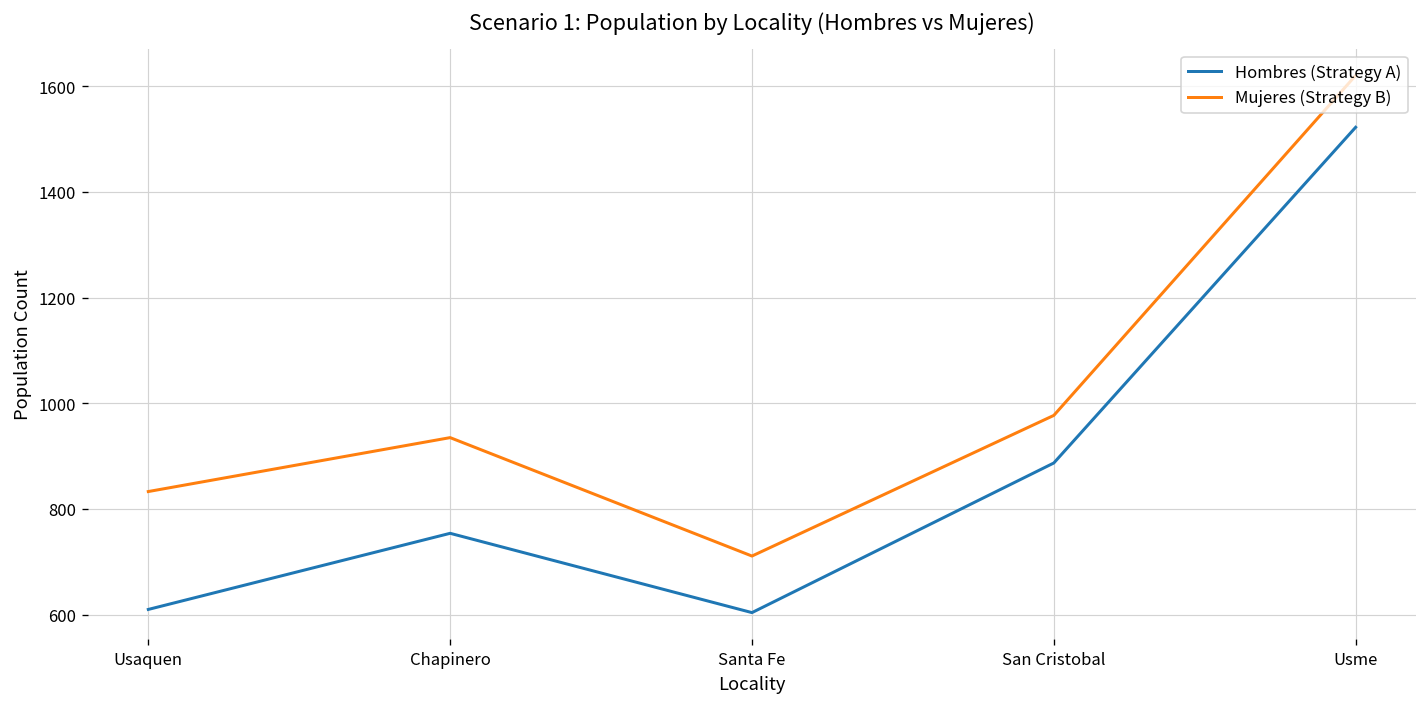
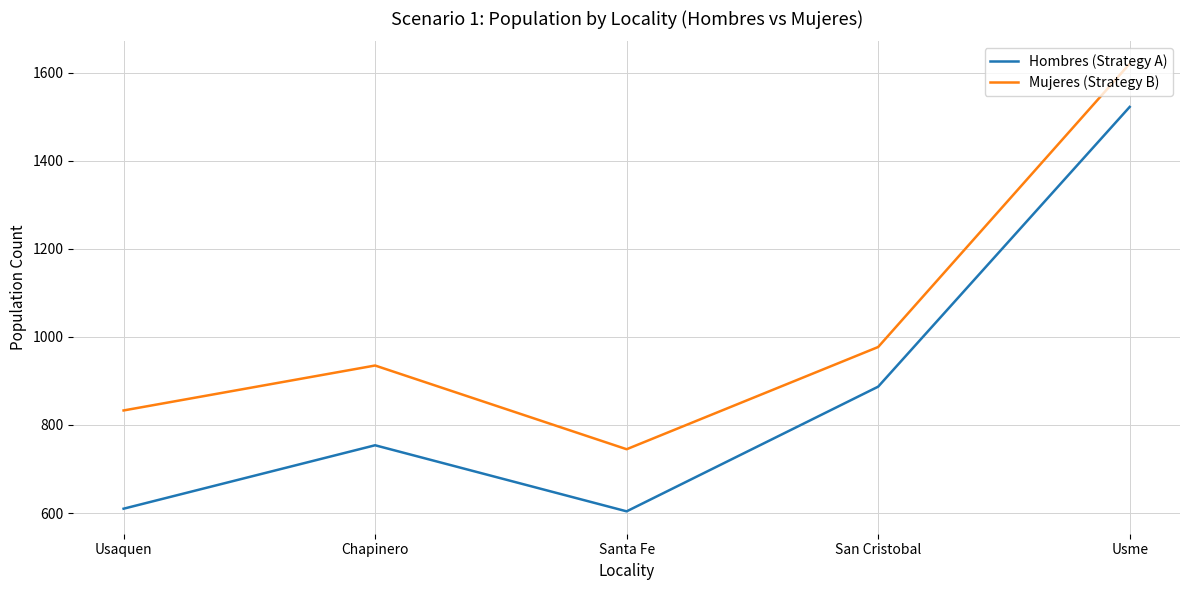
  {
    "Hombres (Strategy A)": {
      "Usaquen": 610,
      "Chapinero": 750,
      "Santa Fe": 600,
      "San Cristobal": 890,
      "Usme": 1520
    },
    "Mujeres (Strategy B)": {
      "Usaquen": 830,
      "Chapinero": 940,
-     "Santa Fe": 710,
+     "Santa Fe": 750,
      "San Cristobal": 980
    }
  }
